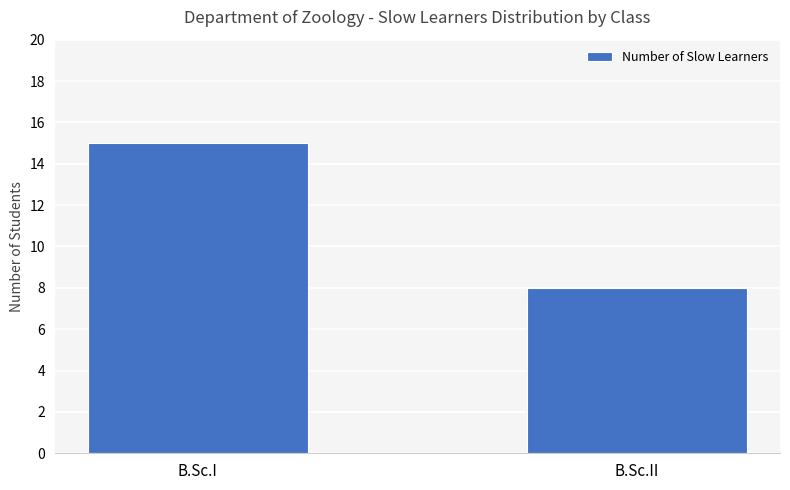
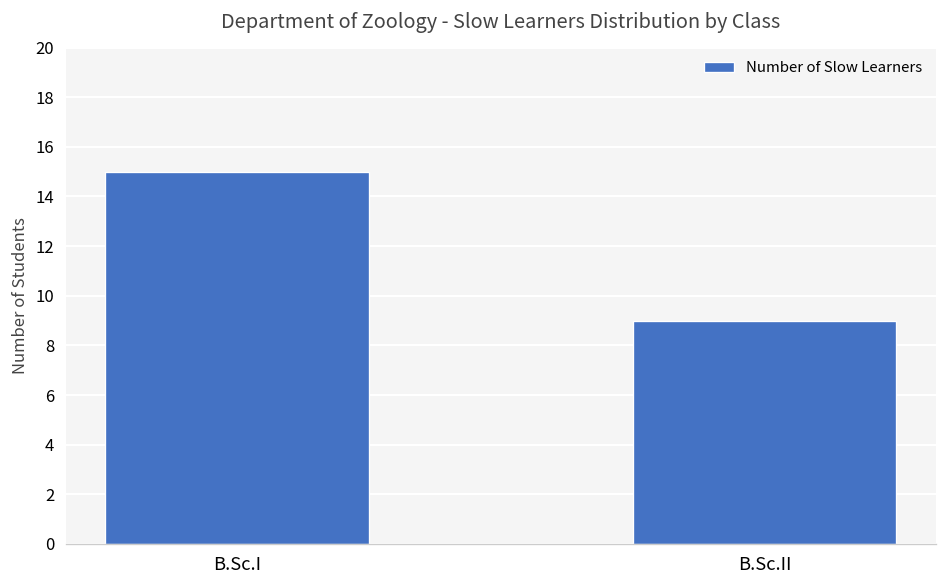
  {
    "B.Sc.I": 15,
-   "B.Sc.II": 8
+   "B.Sc.II": 9
  }
